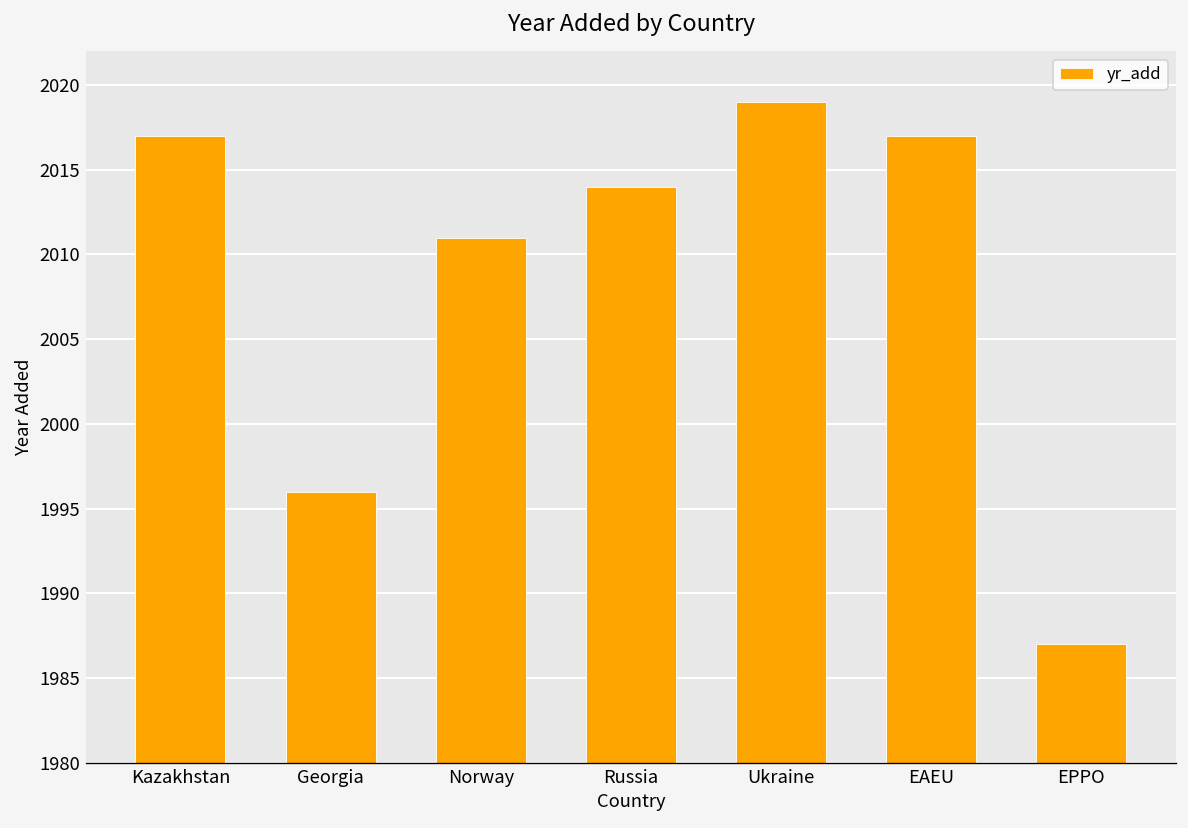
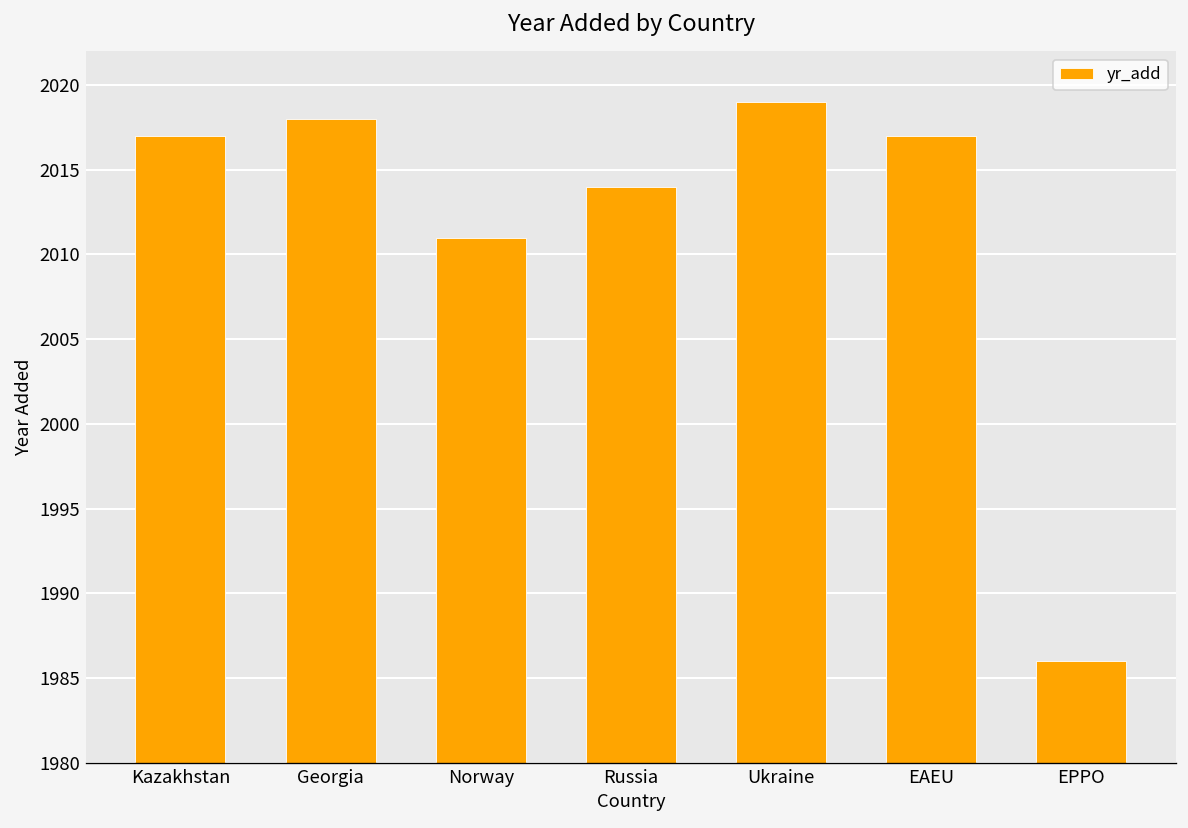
  {
    "Kazakhstan": 2017,
-   "Georgia": 1996,
+   "Georgia": 2018,
    "Norway": 2011,
    "Russia": 2014,
    "Ukraine": 2019,
    "EAEU": 2017,
-   "EPPO": 1987
+   "EPPO": 1986
  }
